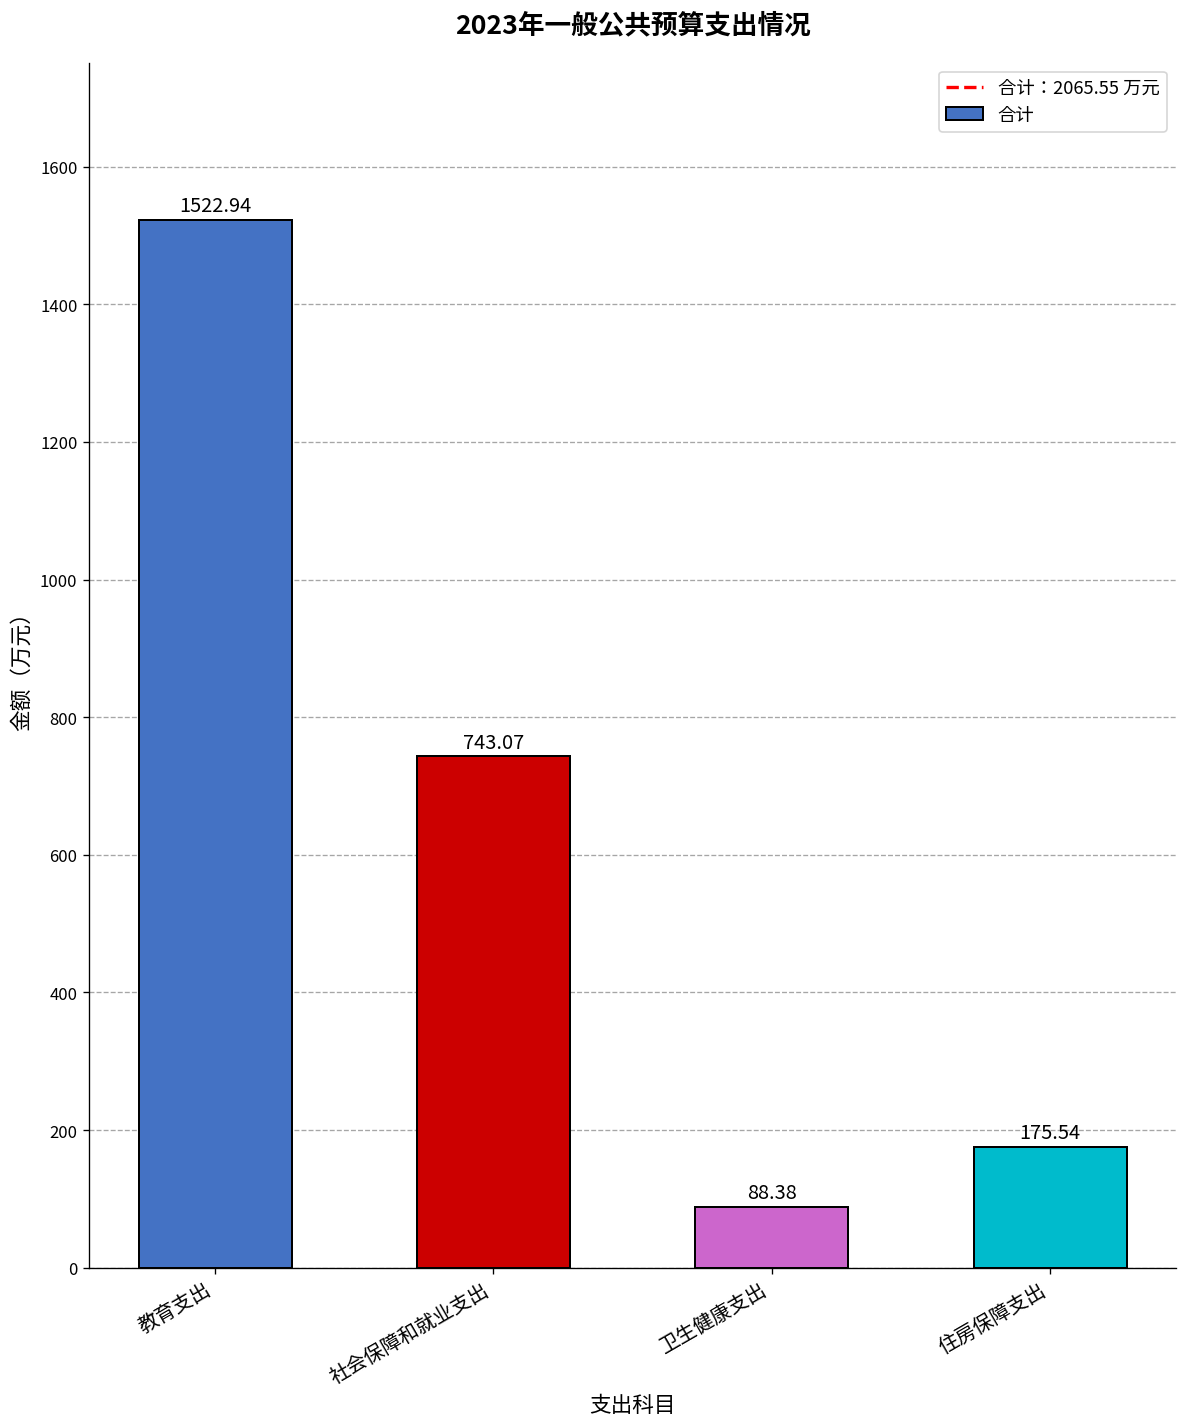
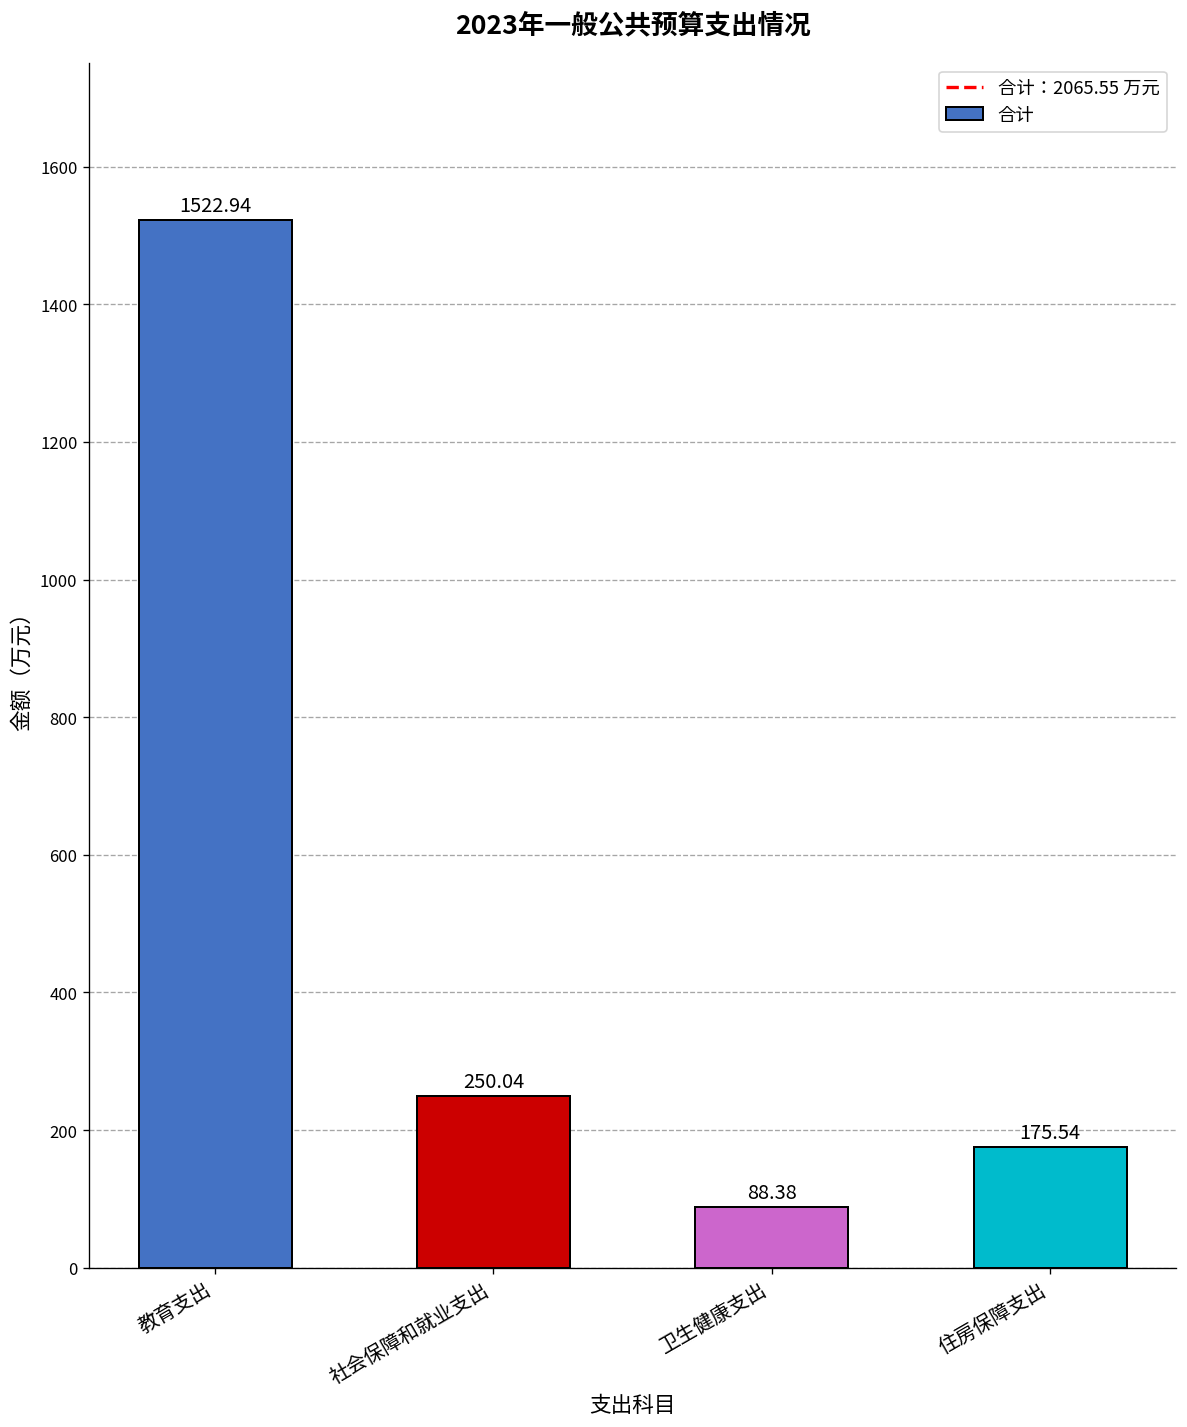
  {
    "教育支出": 1522.94,
-   "社会保障和就业支出": 743.07,
+   "社会保障和就业支出": 250.04,
    "卫生健康支出": 88.38,
    "住房保障支出": 175.54
  }
